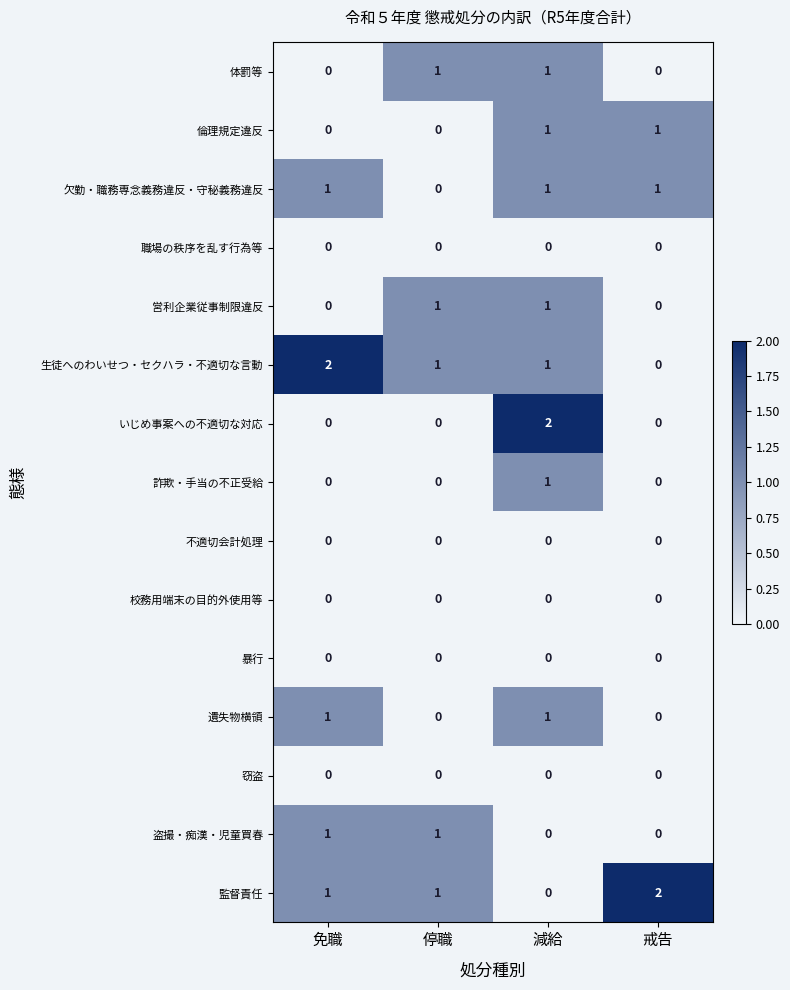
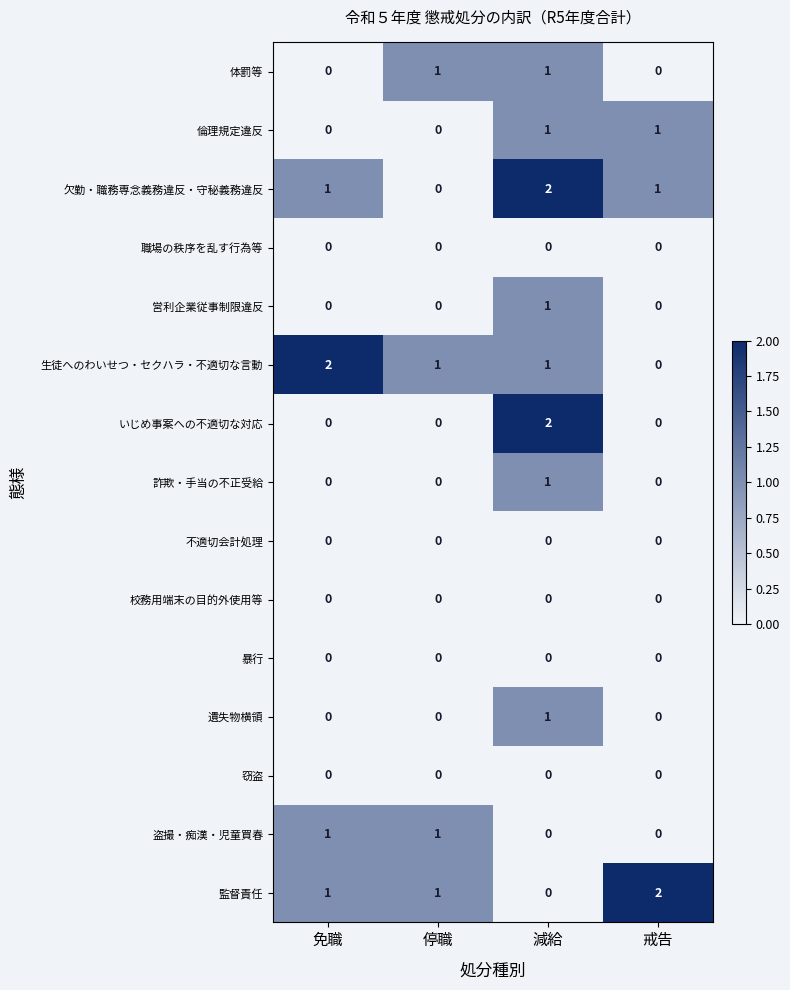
  {
    "体罰等": {
      "免職": 0,
      "停職": 1,
      "減給": 1,
      "戒告": 0
    },
    "倫理規定違反": {
      "免職": 0,
      "停職": 0,
      "減給": 1,
      "戒告": 1
    },
    "欠勤・職務専念義務違反・守秘義務違反": {
      "免職": 1,
      "停職": 0,
-     "減給": 1,
+     "減給": 2,
      "戒告": 1
    },
    "職場の秩序を乱す行為等": {
      "免職": 0,
      "停職": 0,
      "減給": 0,
      "戒告": 0
    },
    "営利企業従事制限違反": {
      "免職": 0,
-     "停職": 1,
+     "停職": 0,
      "減給": 1,
      "戒告": 0
    },
    "生徒へのわいせつ・セクハラ・不適切な言動": {
      "免職": 2,
      "停職": 1,
      "減給": 1,
      "戒告": 0
    },
    "いじめ事案への不適切な対応": {
      "免職": 0,
      "停職": 0,
      "減給": 2,
      "戒告": 0
    },
    "詐欺・手当の不正受給": {
      "免職": 0,
      "停職": 0,
      "減給": 1,
      "戒告": 0
    },
    "不適切会計処理": {
      "免職": 0,
      "停職": 0,
      "減給": 0,
      "戒告": 0
    },
    "校務用端末の目的外使用等": {
      "免職": 0,
      "停職": 0,
      "減給": 0,
      "戒告": 0
    },
    "暴行": {
      "免職": 0,
      "停職": 0,
      "減給": 0,
      "戒告": 0
    },
    "遺失物横領": {
-     "免職": 1,
+     "免職": 0,
      "停職": 0,
      "減給": 1,
      "戒告": 0
    },
    "窃盗": {
      "免職": 0,
      "停職": 0,
      "減給": 0,
      "戒告": 0
    },
    "盗撮・痴漢・児童買春": {
      "免職": 1,
      "停職": 1,
      "減給": 0,
      "戒告": 0
    },
    "監督責任": {
      "免職": 1,
      "停職": 1,
      "減給": 0,
      "戒告": 2
    }
  }
